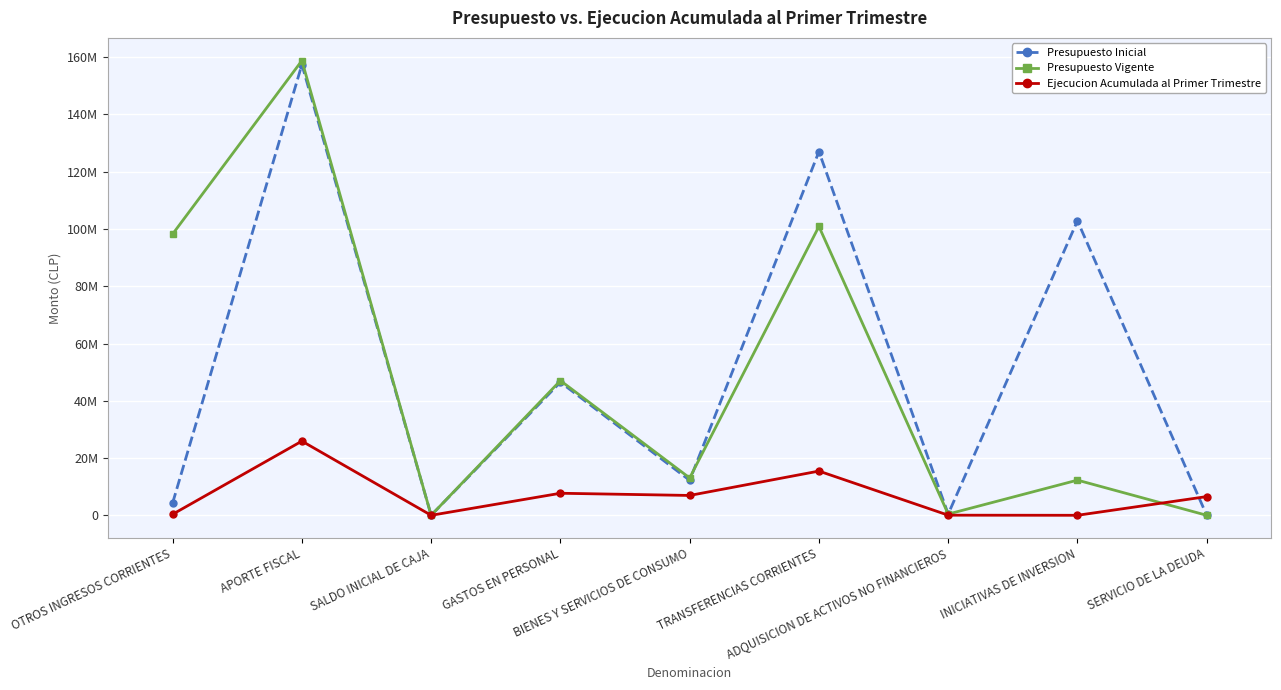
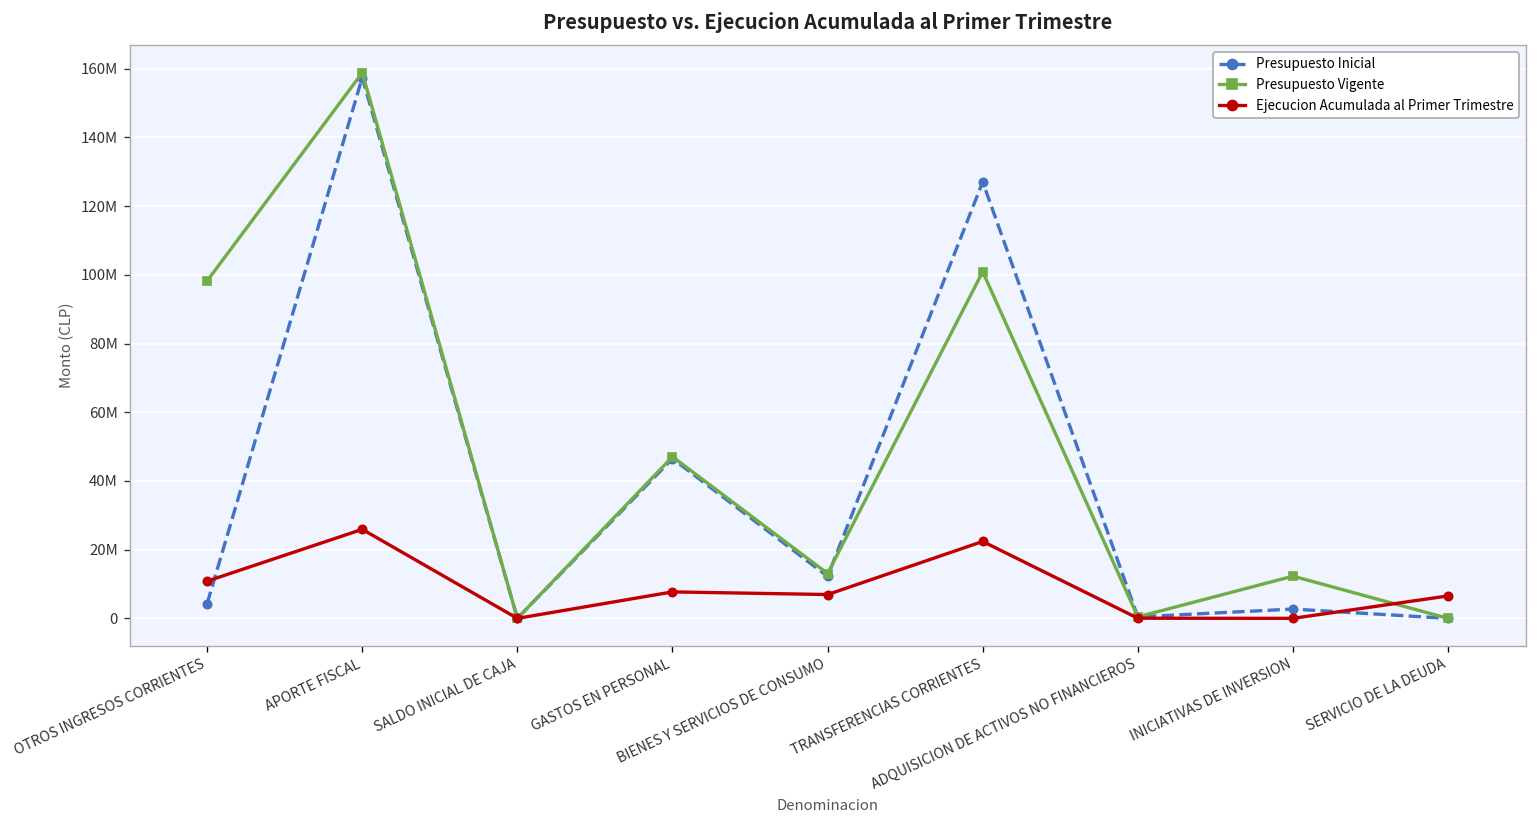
  {
    "Presupuesto Inicial": {
      "OTROS INGRESOS CORRIENTES": 4000000,
      "APORTE FISCAL": 157000000,
      "TRANSFERENCIAS CORRIENTES": 127000000,
-     "INICIATIVAS DE INVERSION": 103000000
+     "INICIATIVAS DE INVERSION": 3000000
    },
    "Presupuesto Vigente": {
      "OTROS INGRESOS CORRIENTES": 98000000,
      "APORTE FISCAL": 159000000,
      "TRANSFERENCIAS CORRIENTES": 101000000,
      "INICIATIVAS DE INVERSION": 12000000
    },
    "Ejecucion Acumulada al Primer Trimestre": {
-     "OTROS INGRESOS CORRIENTES": 0,
+     "OTROS INGRESOS CORRIENTES": 11000000,
      "APORTE FISCAL": 26000000,
      "GASTOS EN PERSONAL": 8000000,
      "BIENES Y SERVICIOS DE CONSUMO": 7000000,
-     "TRANSFERENCIAS CORRIENTES": 15000000,
+     "TRANSFERENCIAS CORRIENTES": 22000000,
      "INICIATIVAS DE INVERSION": 0,
      "SERVICIO DE LA DEUDA": 7000000
    }
  }
